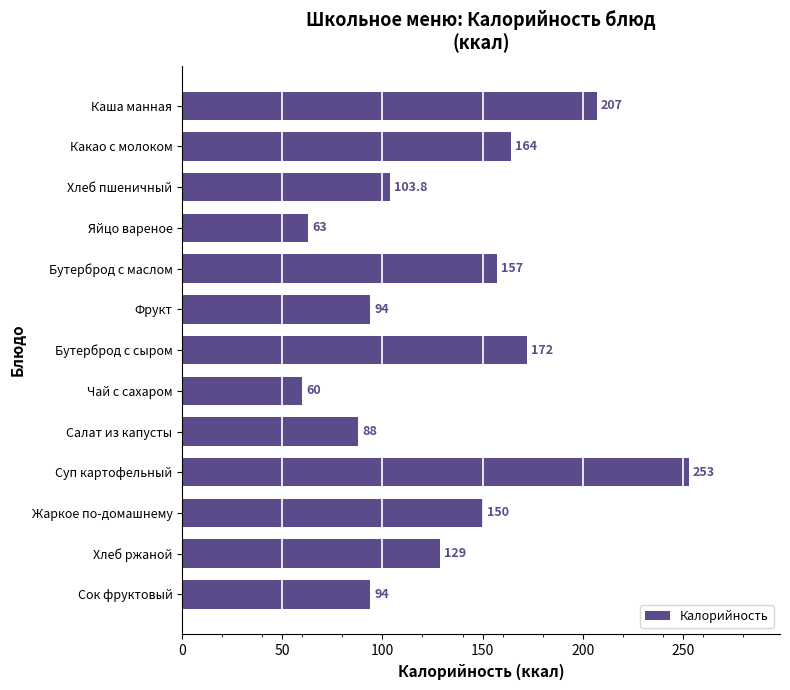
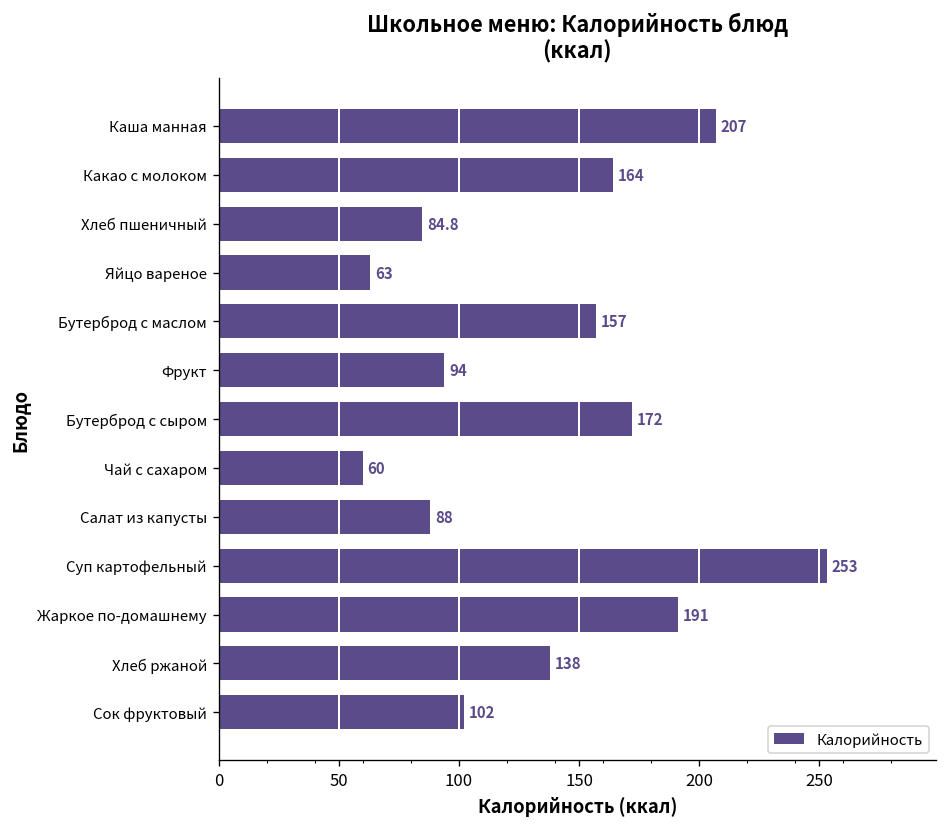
  {
    "Каша манная": 207,
    "Какао с молоком": 164,
-   "Хлеб пшеничный": 103.8,
+   "Хлеб пшеничный": 84.8,
    "Яйцо вареное": 63,
    "Бутерброд с маслом": 157,
    "Фрукт": 94,
    "Бутерброд с сыром": 172,
    "Чай с сахаром": 60,
    "Салат из капусты": 88,
    "Суп картофельный": 253,
-   "Жаркое по-домашнему": 150,
-   "Хлеб ржаной": 129,
-   "Сок фруктовый": 94
+   "Жаркое по-домашнему": 191,
+   "Хлеб ржаной": 138,
+   "Сок фруктовый": 102
  }
